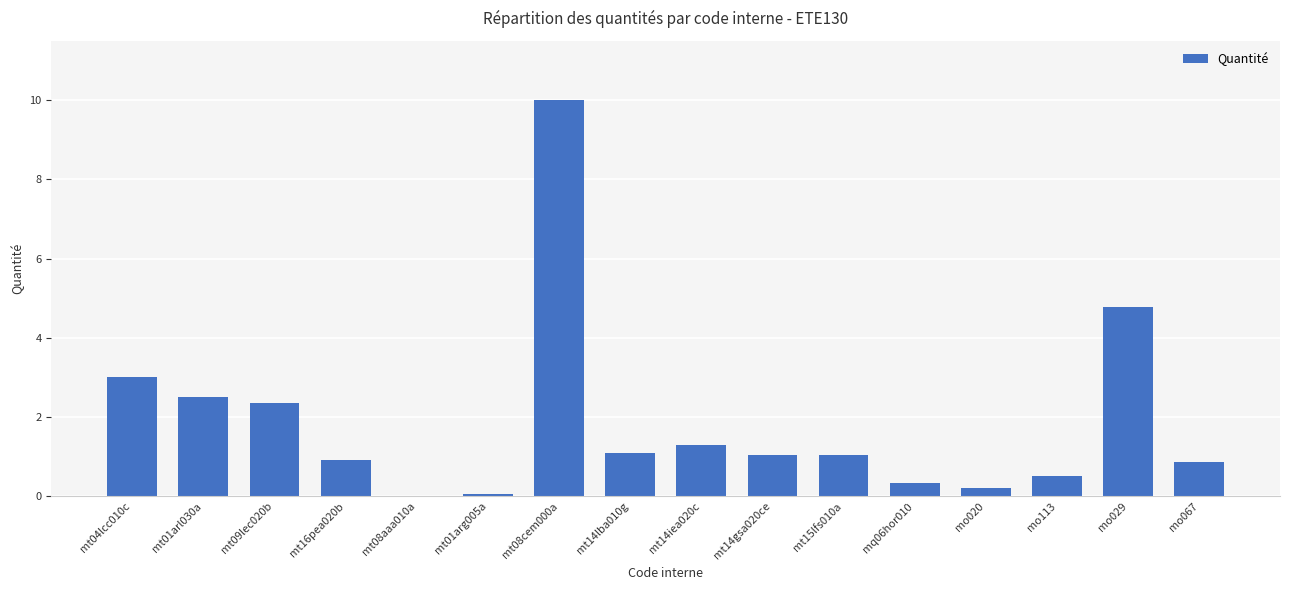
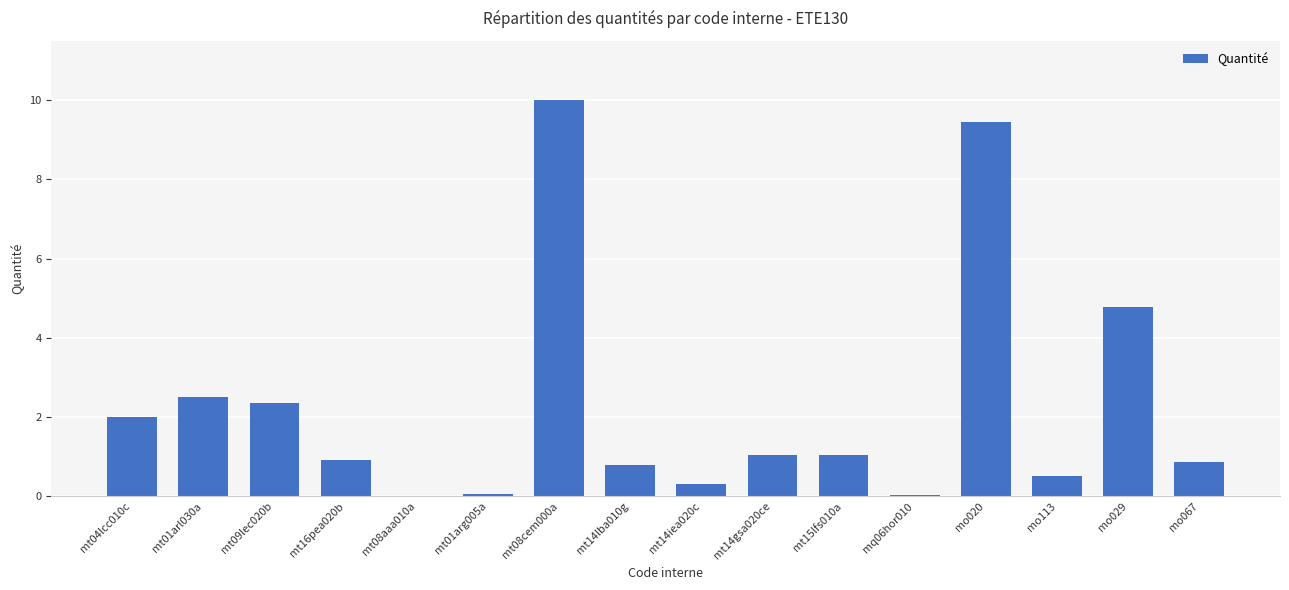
  {
-   "mt04lcc010c": 3,
+   "mt04lcc010c": 2,
    "mt01arl030a": 2.5,
    "mt09lec020b": 2.4,
    "mt16pea020b": 0.9,
    "mt01arg005a": 0.1,
    "mt08cem000a": 10.0,
-   "mt14lba010g": 1.1,
-   "mt14iea020c": 1.3,
+   "mt14lba010g": 0.8,
+   "mt14iea020c": 0.3,
    "mt14gsa020ce": 1.1,
    "mt15lfs010a": 1.1,
-   "mq06hor010": 0.3,
-   "mo020": 0.2,
+   "mq06hor010": 0.0,
+   "mo020": 9.5,
    "mo113": 0.5,
    "mo029": 4.8,
    "mo067": 0.9
  }
